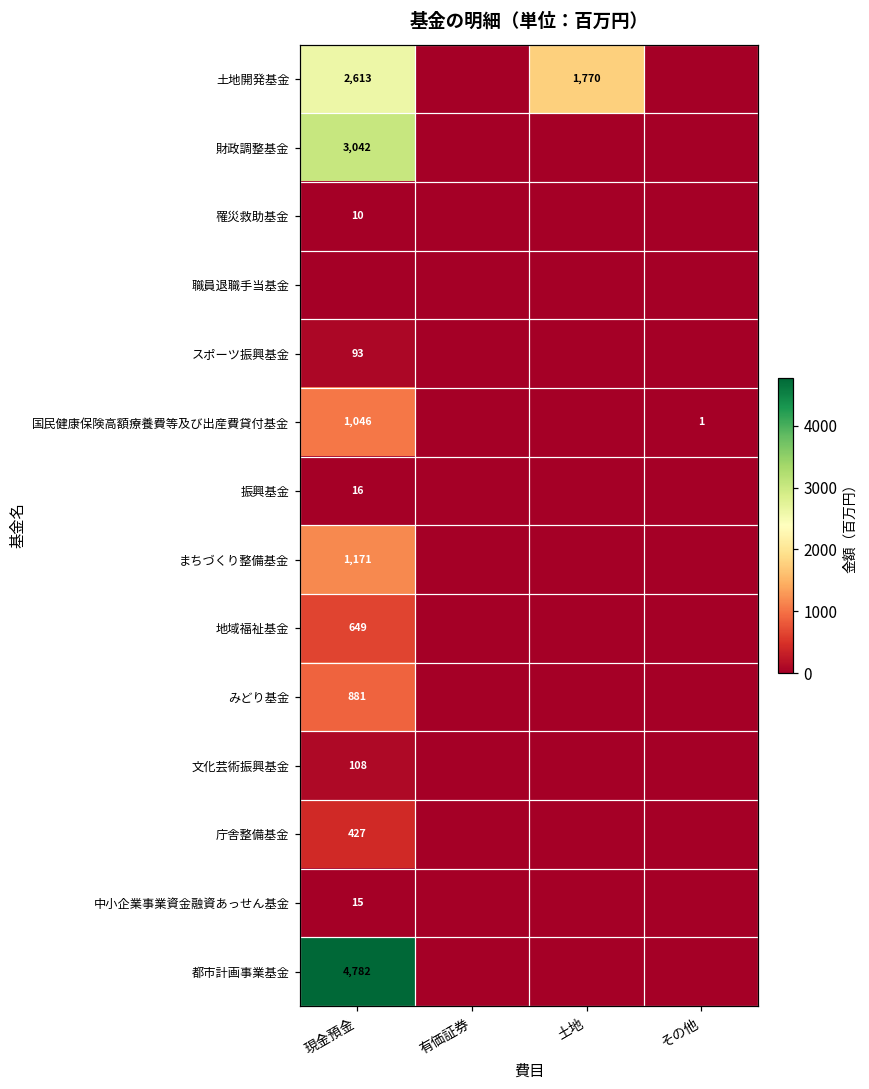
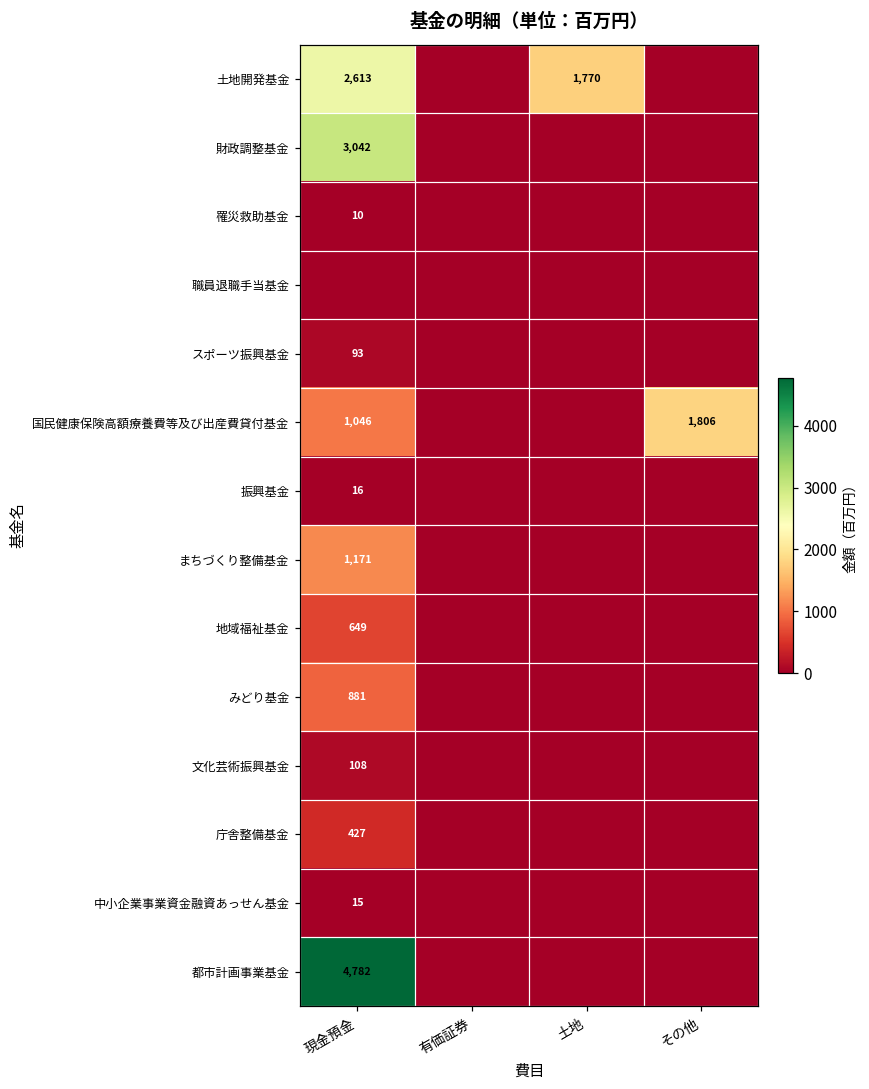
  {
    "土地開発基金": {
      "現金預金": "2,613",
      "土地": "1,770"
    },
    "財政調整基金": {
      "現金預金": "3,042"
    },
    "罹災救助基金": {
      "現金預金": "10"
    },
    "スポーツ振興基金": {
      "現金預金": "93"
    },
    "国民健康保険高額療養費等及び出産費貸付基金": {
      "現金預金": "1,046",
-     "その他": "1"
+     "その他": "1,806"
    },
    "振興基金": {
      "現金預金": "16"
    },
    "まちづくり整備基金": {
      "現金預金": "1,171"
    },
    "地域福祉基金": {
      "現金預金": "649"
    },
    "みどり基金": {
      "現金預金": "881"
    },
    "文化芸術振興基金": {
      "現金預金": "108"
    },
    "庁舎整備基金": {
      "現金預金": "427"
    },
    "中小企業事業資金融資あっせん基金": {
      "現金預金": "15"
    },
    "都市計画事業基金": {
      "現金預金": "4,782"
    }
  }
